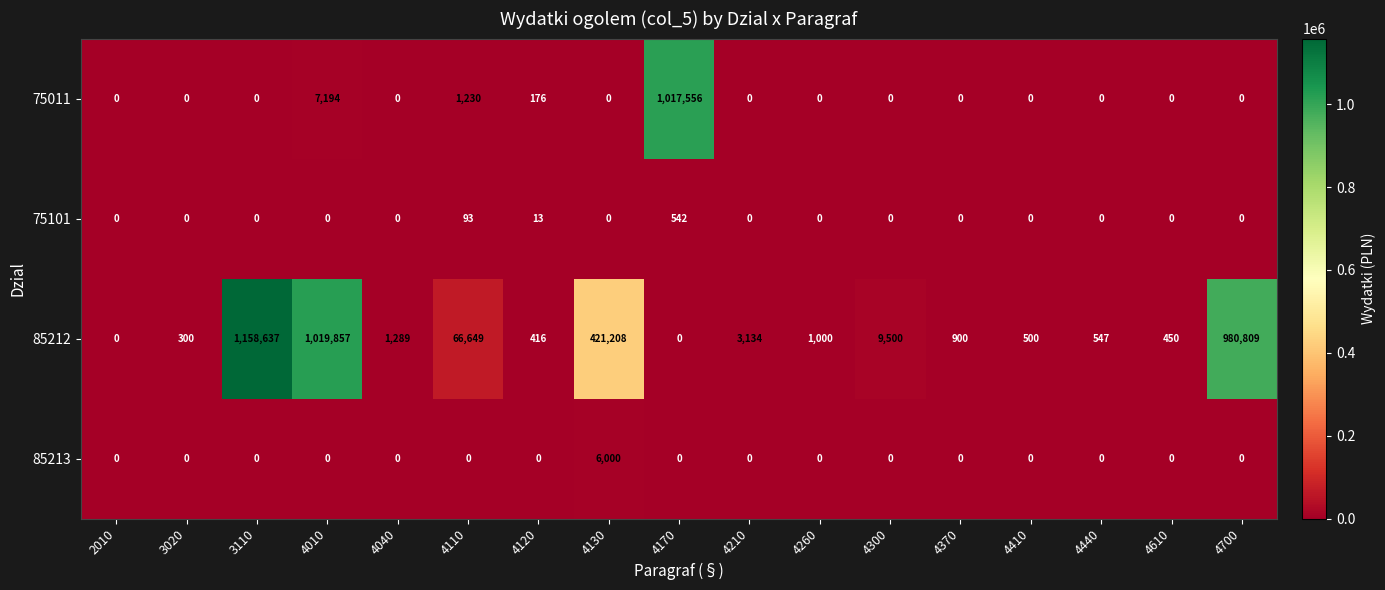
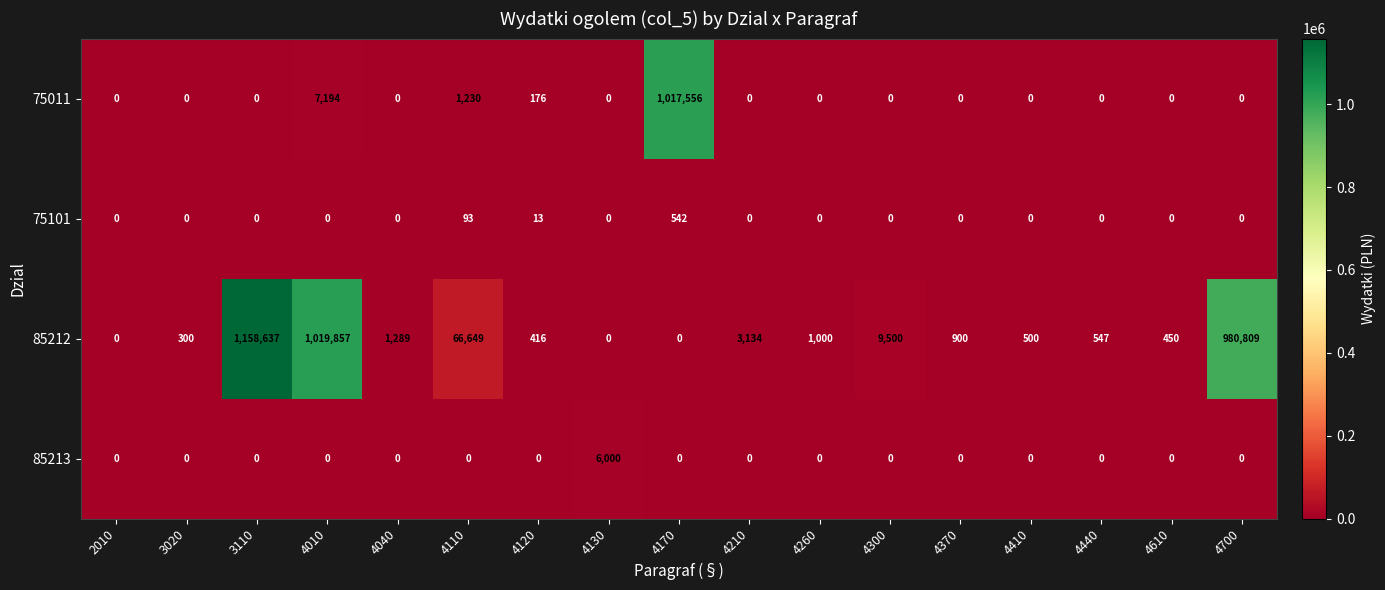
  {
    "75011": {
      "2010": "0",
      "3020": "0",
      "3110": "0",
      "4010": "7,194",
      "4040": "0",
      "4110": "1,230",
      "4120": "176",
      "4130": "0",
      "4170": "1,017,556",
      "4210": "0",
      "4260": "0",
      "4300": "0",
      "4370": "0",
      "4410": "0",
      "4440": "0",
      "4610": "0",
      "4700": "0"
    },
    "75101": {
      "2010": "0",
      "3020": "0",
      "3110": "0",
      "4010": "0",
      "4040": "0",
      "4110": "93",
      "4120": "13",
      "4130": "0",
      "4170": "542",
      "4210": "0",
      "4260": "0",
      "4300": "0",
      "4370": "0",
      "4410": "0",
      "4440": "0",
      "4610": "0",
      "4700": "0"
    },
    "85212": {
      "2010": "0",
      "3020": "300",
      "3110": "1,158,637",
      "4010": "1,019,857",
      "4040": "1,289",
      "4110": "66,649",
      "4120": "416",
-     "4130": "421,208",
+     "4130": "0",
      "4170": "0",
      "4210": "3,134",
      "4260": "1,000",
      "4300": "9,500",
      "4370": "900",
      "4410": "500",
      "4440": "547",
      "4610": "450",
      "4700": "980,809"
    },
    "85213": {
      "2010": "0",
      "3020": "0",
      "3110": "0",
      "4010": "0",
      "4040": "0",
      "4110": "0",
      "4120": "0",
      "4130": "6,000",
      "4170": "0",
      "4210": "0",
      "4260": "0",
      "4300": "0",
      "4370": "0",
      "4410": "0",
      "4440": "0",
      "4610": "0",
      "4700": "0"
    }
  }
